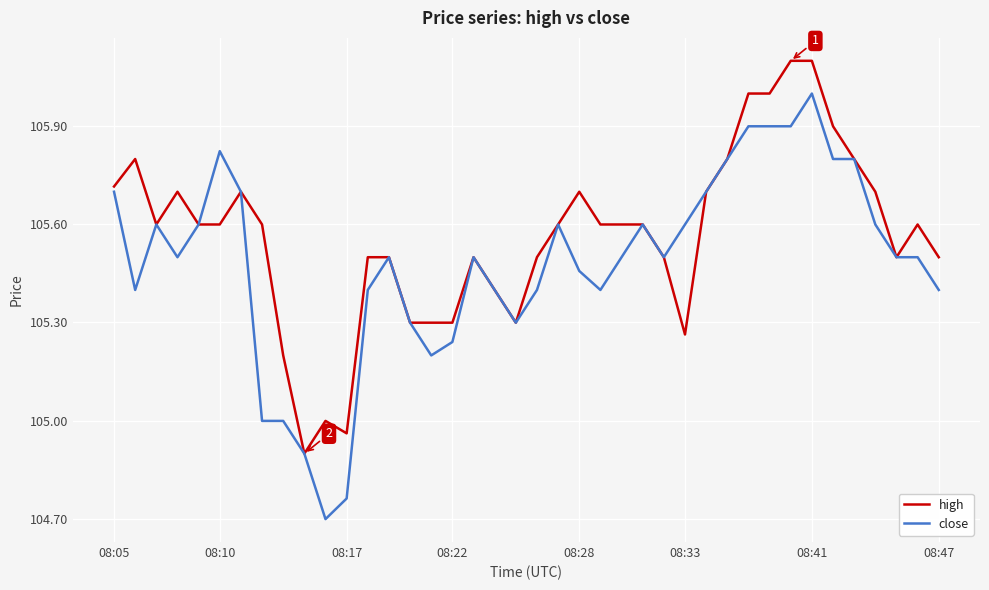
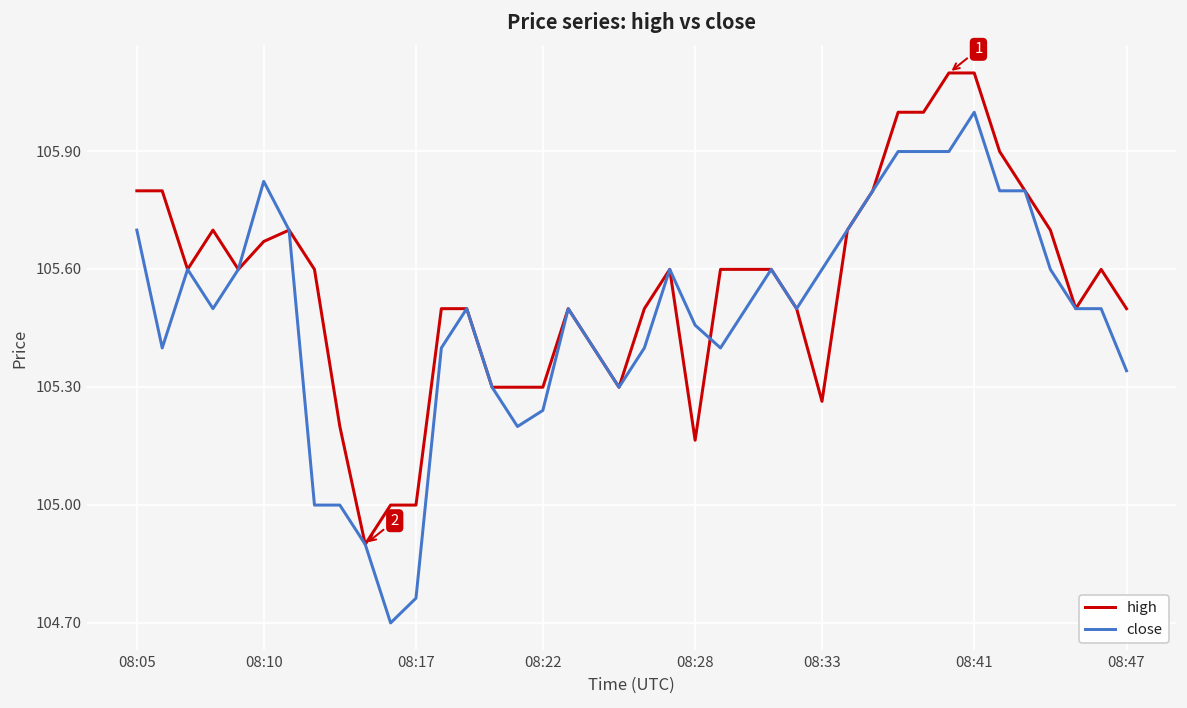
  {
    "high": {
-     "08:05": 105.72,
-     "08:10": 105.60,
-     "08:17": 104.96,
+     "08:05": 105.80,
+     "08:10": 105.67,
+     "08:17": 105.00,
      "08:22": 105.30,
-     "08:28": 105.70,
+     "08:28": 105.16,
      "08:33": 105.26,
      "08:41": 106.10,
      "08:47": 105.50
    },
    "close": {
      "08:05": 105.70,
      "08:10": 105.82,
      "08:17": 104.76,
      "08:22": 105.24,
      "08:28": 105.46,
      "08:33": 105.60,
      "08:41": 106.00,
-     "08:47": 105.40
+     "08:47": 105.34
    }
  }
